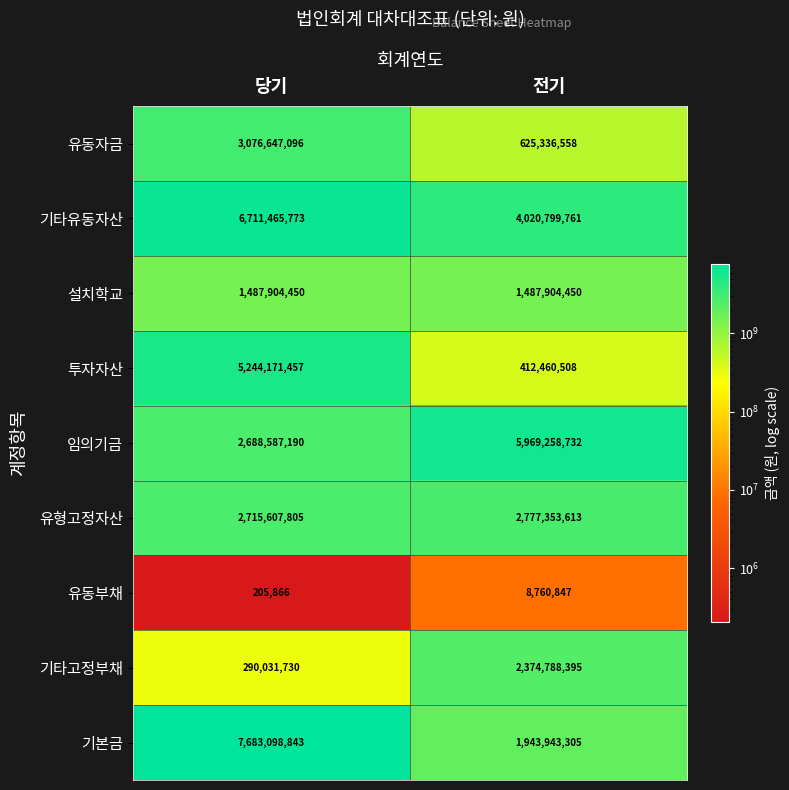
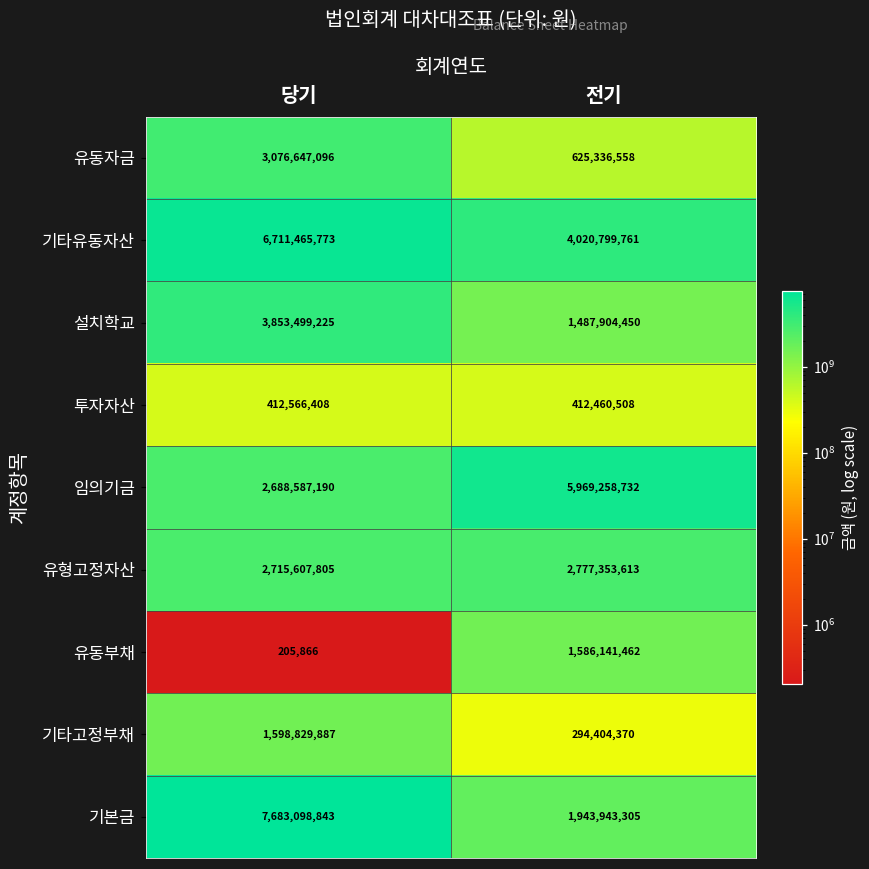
  {
    "유동자금": {
      "당기": "3,076,647,096",
      "전기": "625,336,558"
    },
    "기타유동자산": {
      "당기": "6,711,465,773",
      "전기": "4,020,799,761"
    },
    "설치학교": {
-     "당기": "1,487,904,450",
+     "당기": "3,853,499,225",
      "전기": "1,487,904,450"
    },
    "투자자산": {
-     "당기": "5,244,171,457",
+     "당기": "412,566,408",
      "전기": "412,460,508"
    },
    "임의기금": {
      "당기": "2,688,587,190",
      "전기": "5,969,258,732"
    },
    "유형고정자산": {
      "당기": "2,715,607,805",
      "전기": "2,777,353,613"
    },
    "유동부채": {
      "당기": "205,866",
-     "전기": "8,760,847"
+     "전기": "1,586,141,462"
    },
    "기타고정부채": {
-     "당기": "290,031,730",
-     "전기": "2,374,788,395"
+     "당기": "1,598,829,887",
+     "전기": "294,404,370"
    },
    "기본금": {
      "당기": "7,683,098,843",
      "전기": "1,943,943,305"
    }
  }
